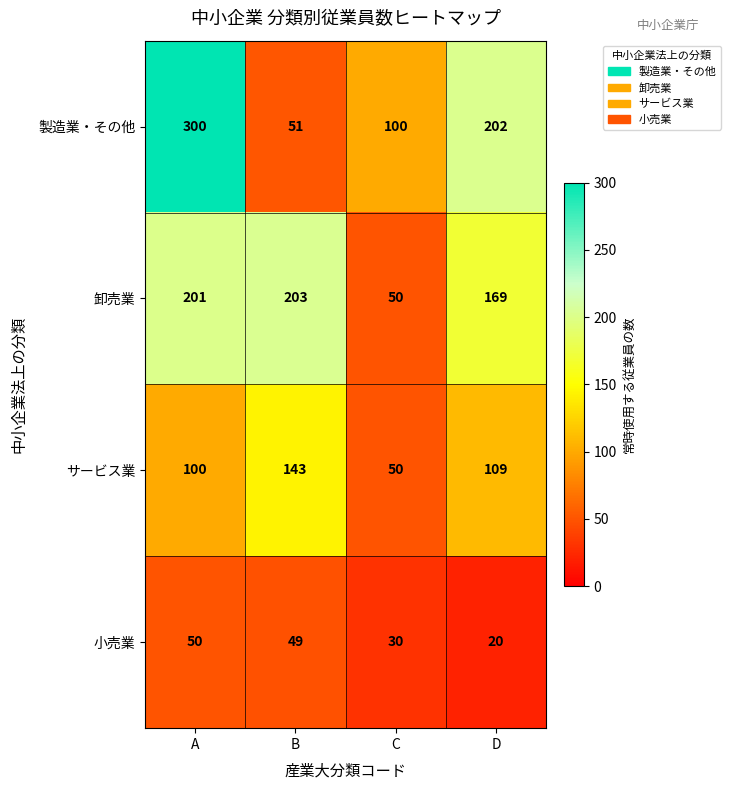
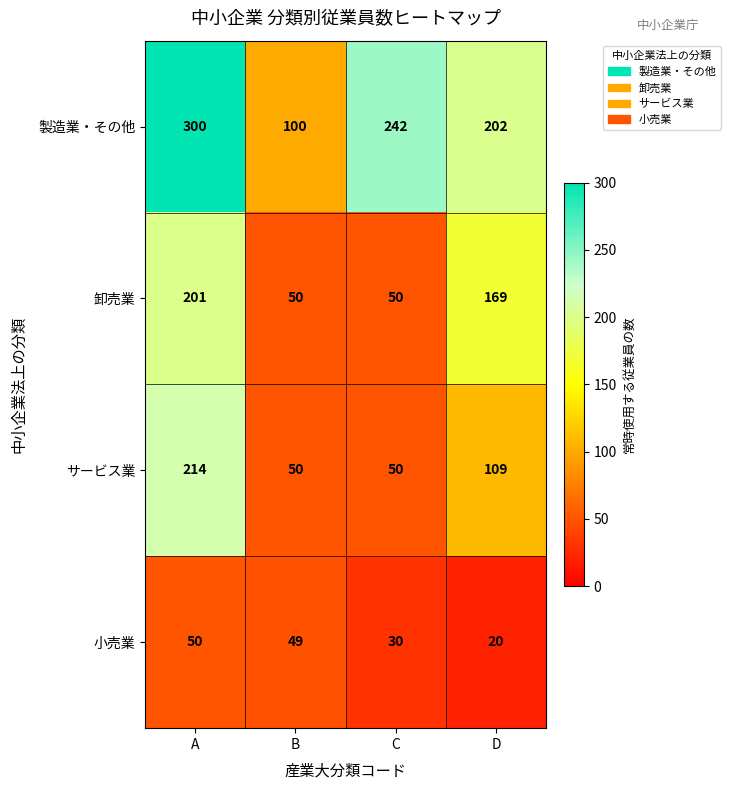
  {
    "製造業・その他": {
      "A": 300,
-     "B": 51,
-     "C": 100,
+     "B": 100,
+     "C": 242,
      "D": 202
    },
    "卸売業": {
      "A": 201,
-     "B": 203,
+     "B": 50,
      "C": 50,
      "D": 169
    },
    "サービス業": {
-     "A": 100,
-     "B": 143,
+     "A": 214,
+     "B": 50,
      "C": 50,
      "D": 109
    },
    "小売業": {
      "A": 50,
      "B": 49,
      "C": 30,
      "D": 20
    }
  }
